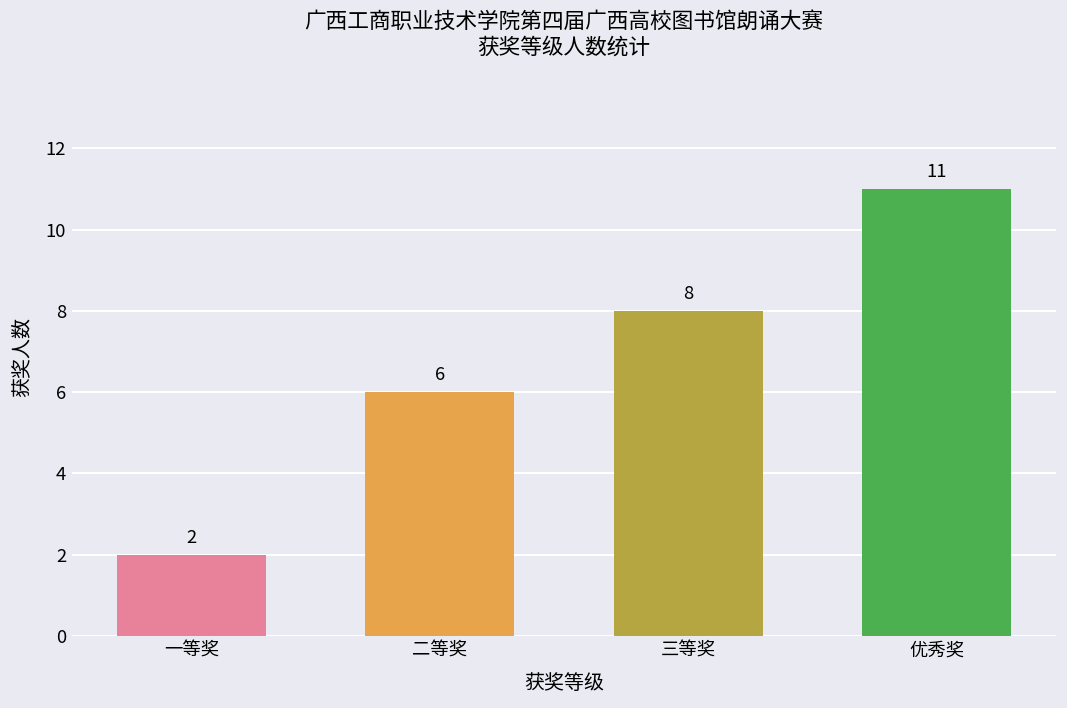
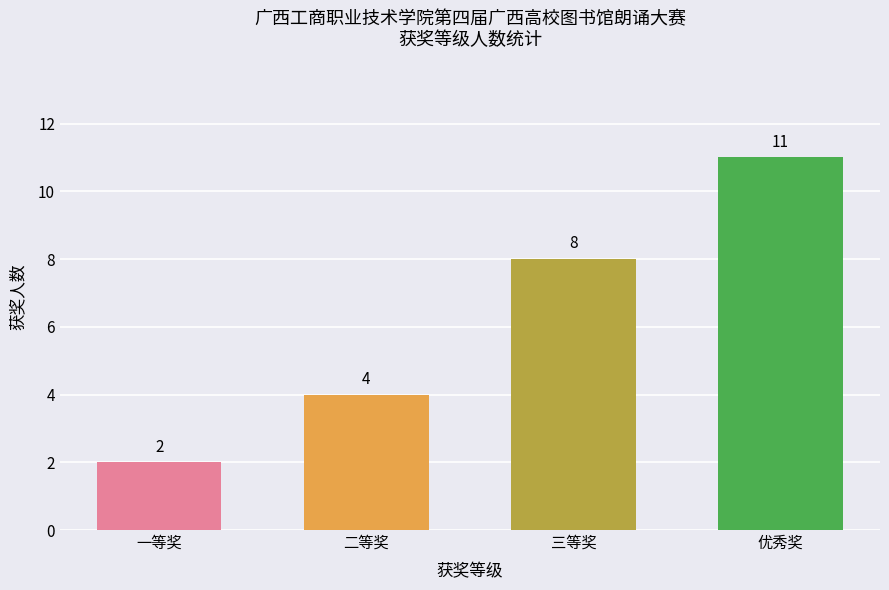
  {
    "一等奖": 2,
-   "二等奖": 6,
+   "二等奖": 4,
    "三等奖": 8,
    "优秀奖": 11
  }
